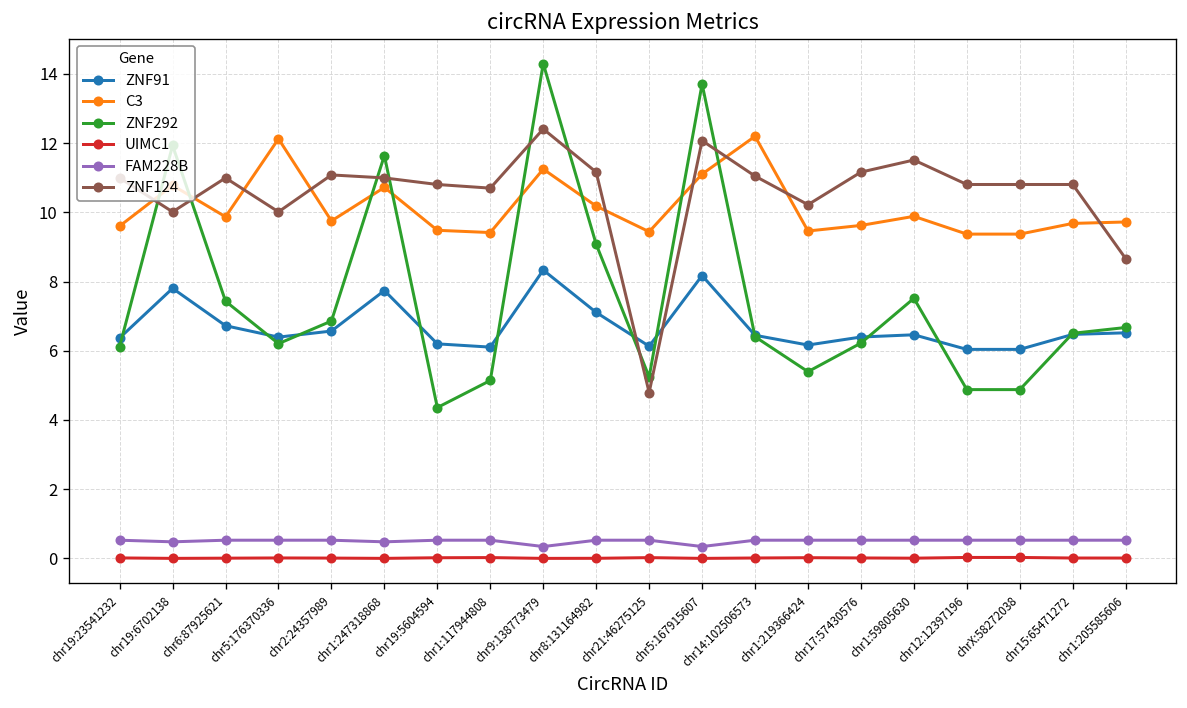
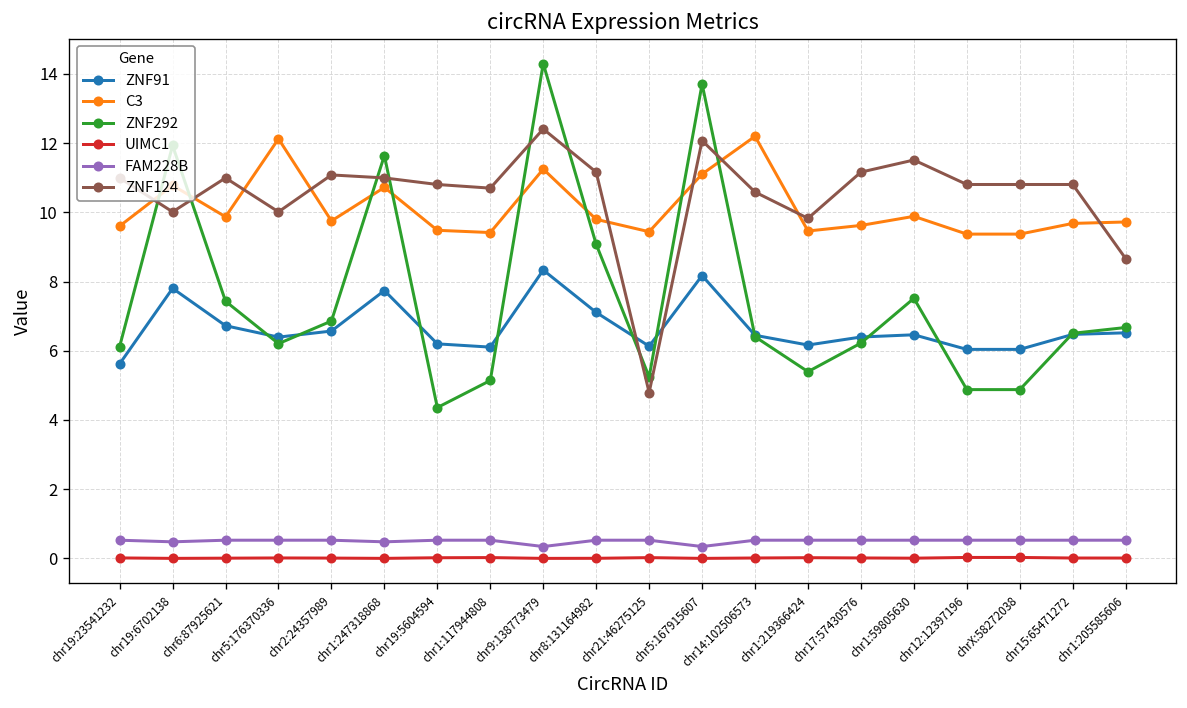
  {
    "ZNF91": {
-     "chr19:23541232": 6.4,
+     "chr19:23541232": 5.6,
      "chr19:6702138": 7.8,
      "chr6:87925621": 6.7,
      "chr5:176370336": 6.4,
      "chr2:24357989": 6.6,
      "chr1:247318868": 7.7,
      "chr19:5604594": 6.2,
      "chr1:117944808": 6.1,
      "chr9:138773479": 8.3,
      "chr8:131164982": 7.1,
      "chr21:46275125": 6.1,
      "chr5:167915607": 8.2,
      "chr1:219366424": 6.2,
      "chr17:57430576": 6.4,
      "chr1:59805630": 6.5,
      "chr12:12397196": 6.0,
      "chrX:58272038": 6.0,
      "chr1:205585606": 6.5
    },
    "C3": {
      "chr19:23541232": 9.6,
      "chr6:87925621": 9.9,
      "chr5:176370336": 12.1,
      "chr2:24357989": 9.8,
      "chr1:247318868": 10.7,
      "chr19:5604594": 9.5,
      "chr1:117944808": 9.4,
      "chr9:138773479": 11.2,
-     "chr8:131164982": 10.2,
+     "chr8:131164982": 9.8,
      "chr21:46275125": 9.4,
      "chr5:167915607": 11.1,
      "chr14:102506573": 12.2,
      "chr1:219366424": 9.5,
      "chr17:57430576": 9.6,
      "chr1:59805630": 9.9,
      "chr12:12397196": 9.4,
      "chrX:58272038": 9.4,
      "chr15:65471272": 9.7,
      "chr1:205585606": 9.7
    },
    "ZNF292": {
      "chr19:23541232": 6.1,
      "chr6:87925621": 7.4,
      "chr5:176370336": 6.2,
      "chr2:24357989": 6.9,
      "chr1:247318868": 11.6,
      "chr19:5604594": 4.4,
      "chr1:117944808": 5.1,
      "chr9:138773479": 14.3,
      "chr8:131164982": 9.1,
      "chr21:46275125": 5.2,
      "chr5:167915607": 13.7,
      "chr1:219366424": 5.4,
      "chr17:57430576": 6.2,
      "chr1:59805630": 7.5,
      "chr12:12397196": 4.9,
      "chrX:58272038": 4.9,
      "chr1:205585606": 6.7
    },
    "UIMC1": {
      "chr19:23541232": 0.0,
      "chr19:6702138": 0.0,
      "chr6:87925621": 0.0,
      "chr5:176370336": 0.0,
      "chr2:24357989": 0.0,
      "chr1:247318868": 0.0,
      "chr19:5604594": 0.0,
      "chr1:117944808": 0.0,
      "chr9:138773479": 0.0,
      "chr8:131164982": 0.0,
      "chr21:46275125": 0.0,
      "chr5:167915607": 0.0,
      "chr14:102506573": 0.0,
      "chr1:219366424": 0.0,
      "chr17:57430576": 0.0,
      "chr1:59805630": 0.0,
      "chr12:12397196": 0.0,
      "chrX:58272038": 0.0,
      "chr15:65471272": 0.0,
      "chr1:205585606": 0.0
    },
    "FAM228B": {
      "chr19:23541232": 0.5,
      "chr19:6702138": 0.5,
      "chr6:87925621": 0.5,
      "chr5:176370336": 0.5,
      "chr2:24357989": 0.5,
      "chr1:247318868": 0.5,
      "chr19:5604594": 0.5,
      "chr1:117944808": 0.5,
      "chr9:138773479": 0.3,
      "chr8:131164982": 0.5,
      "chr21:46275125": 0.5,
      "chr5:167915607": 0.3,
      "chr14:102506573": 0.5,
      "chr1:219366424": 0.5,
      "chr17:57430576": 0.5,
      "chr1:59805630": 0.5,
      "chr12:12397196": 0.5,
      "chrX:58272038": 0.5,
      "chr15:65471272": 0.5,
      "chr1:205585606": 0.5
    },
    "ZNF124": {
      "chr6:87925621": 11.0,
      "chr5:176370336": 10.0,
      "chr2:24357989": 11.1,
      "chr1:247318868": 11.0,
      "chr19:5604594": 10.8,
      "chr1:117944808": 10.7,
      "chr9:138773479": 12.4,
      "chr8:131164982": 11.2,
      "chr21:46275125": 4.8,
      "chr5:167915607": 12.1,
-     "chr14:102506573": 11.0,
-     "chr1:219366424": 10.2,
+     "chr14:102506573": 10.6,
+     "chr1:219366424": 9.8,
      "chr17:57430576": 11.2,
      "chr1:59805630": 11.5,
      "chr12:12397196": 10.8,
      "chrX:58272038": 10.8,
      "chr15:65471272": 10.8,
      "chr1:205585606": 8.7
    }
  }
